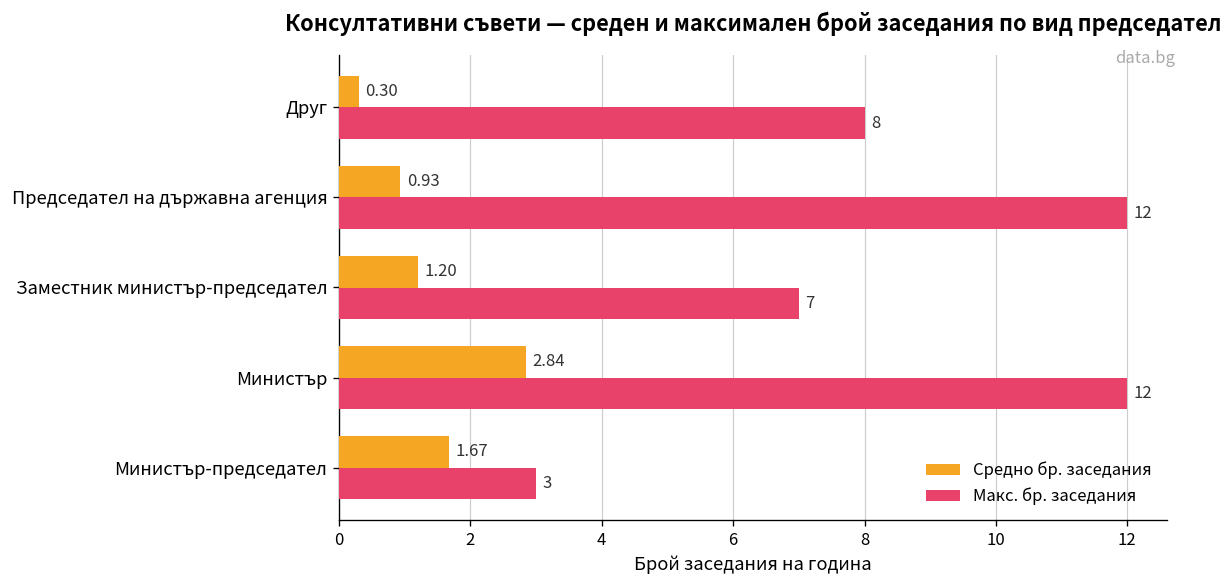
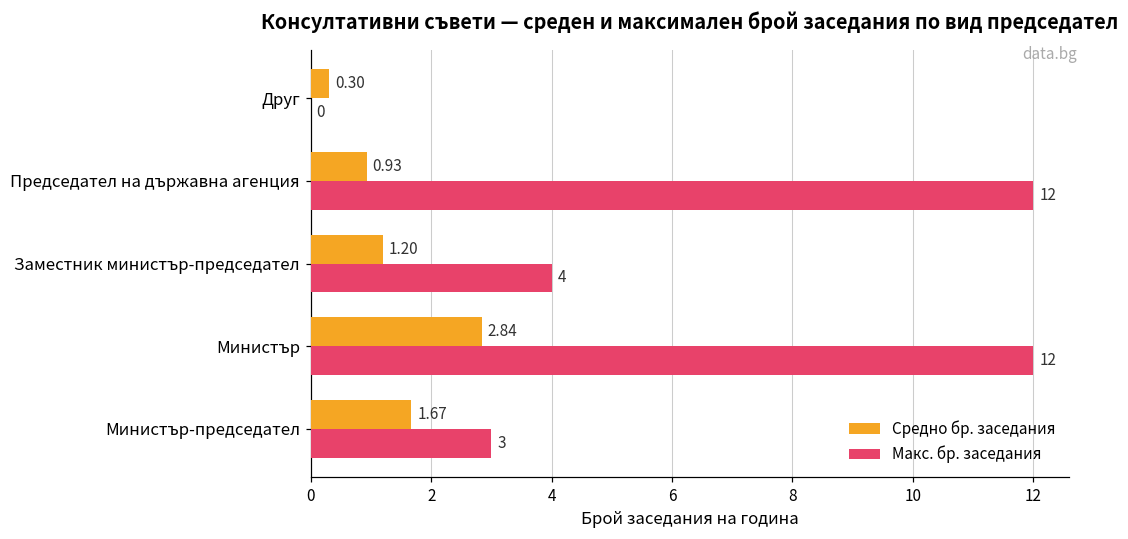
  {
    "Средно бр. заседания": {
      "Друг": 0.30,
      "Председател на държавна агенция": 0.93,
      "Заместник министър-председател": 1.20,
      "Министър": 2.84,
      "Министър-председател": 1.67
    },
    "Макс. бр. заседания": {
-     "Друг": 8,
+     "Друг": 0,
      "Председател на държавна агенция": 12,
-     "Заместник министър-председател": 7,
+     "Заместник министър-председател": 4,
      "Министър": 12,
      "Министър-председател": 3
    }
  }
